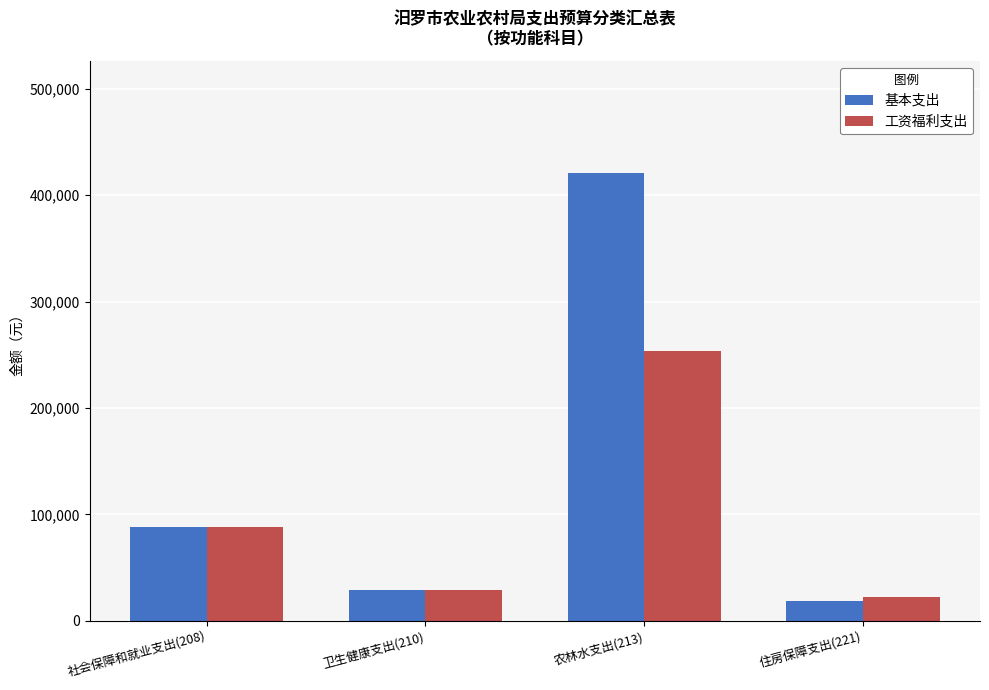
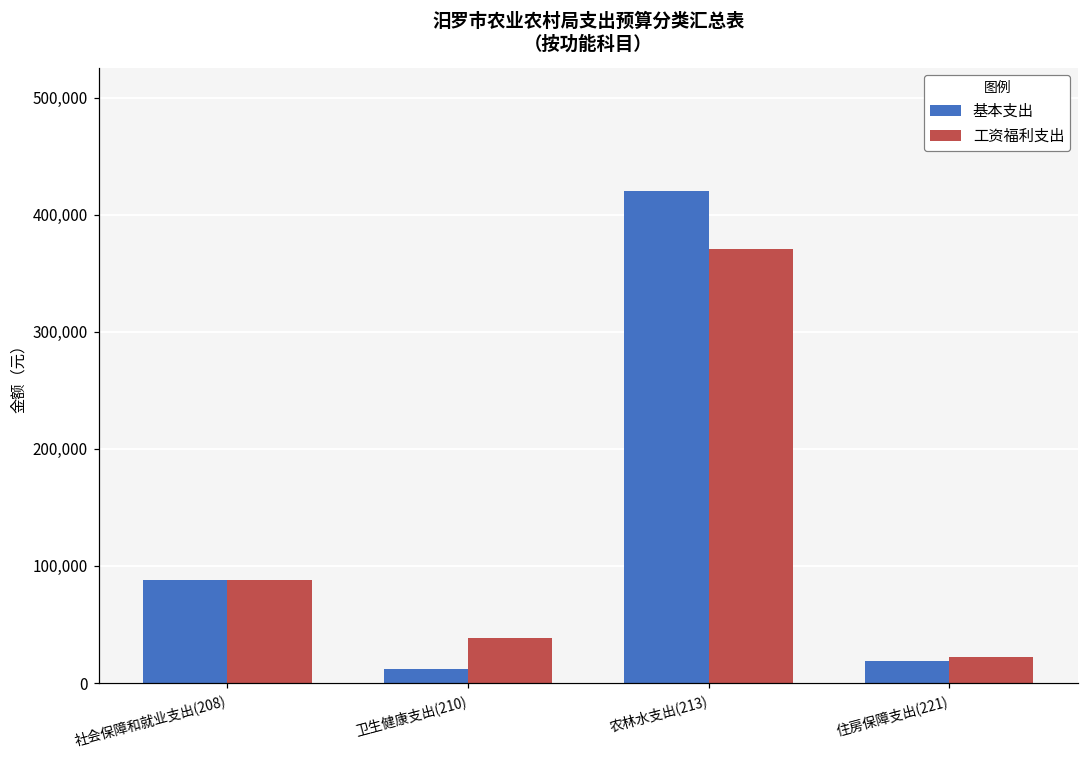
  {
    "基本支出": {
      "社会保障和就业支出(208)": "88,000",
-     "卫生健康支出(210)": "29,000",
+     "卫生健康支出(210)": "12,000",
      "农林水支出(213)": "420,000",
      "住房保障支出(221)": "19,000"
    },
    "工资福利支出": {
      "社会保障和就业支出(208)": "88,000",
-     "卫生健康支出(210)": "29,000",
-     "农林水支出(213)": "254,000",
+     "卫生健康支出(210)": "38,000",
+     "农林水支出(213)": "371,000",
      "住房保障支出(221)": "23,000"
    }
  }
